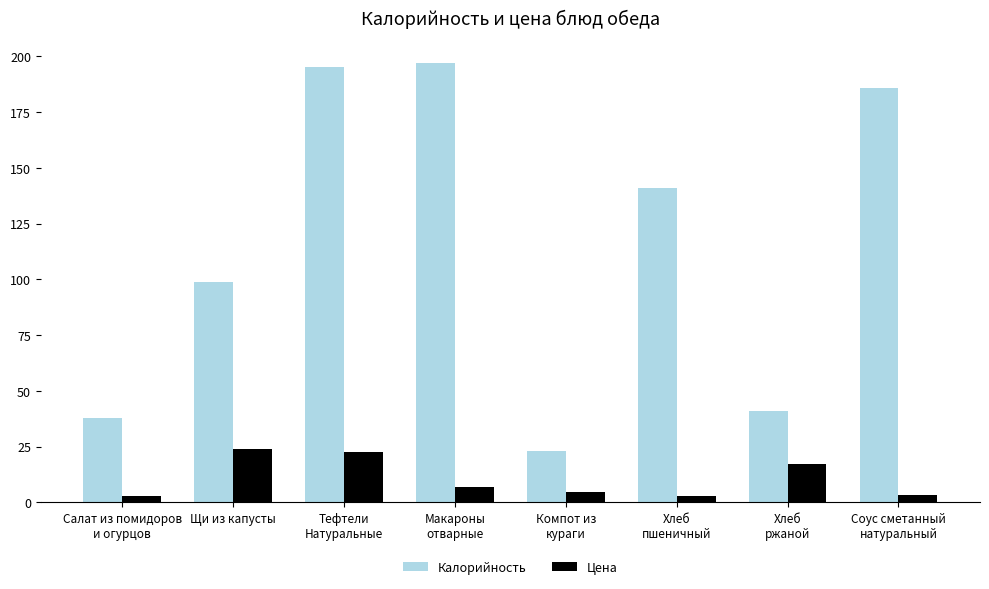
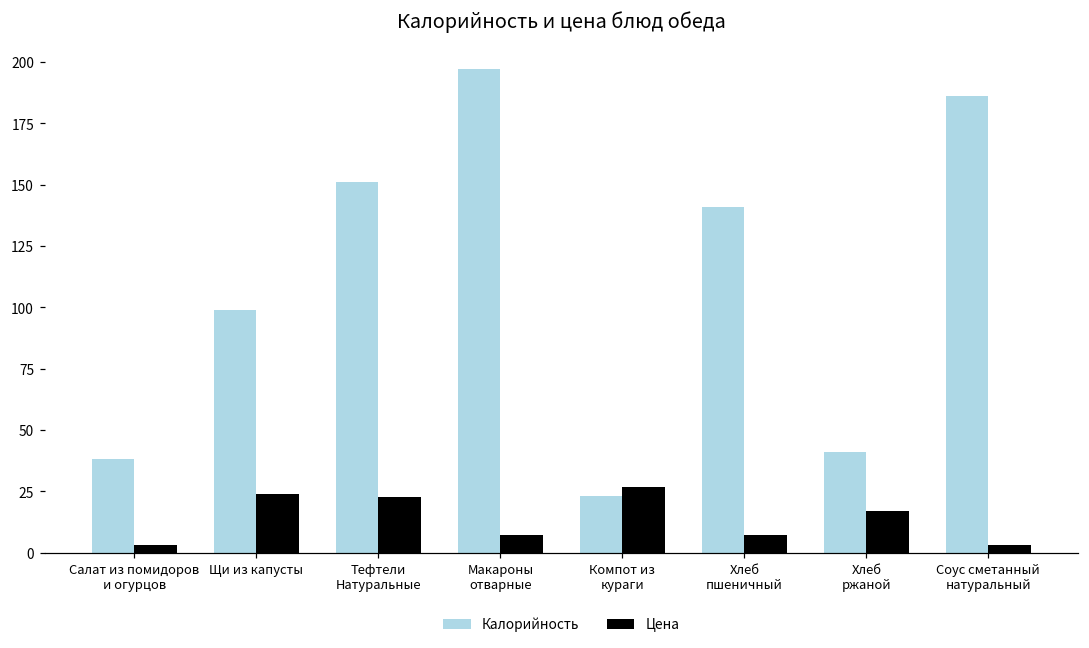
  {
    "Калорийность": {
      "Салат из помидоров и огурцов": 38,
      "Щи из капусты": 99,
-     "Тефтели Натуральные": 195,
+     "Тефтели Натуральные": 151,
      "Макароны отварные": 197,
      "Компот из кураги": 23,
      "Хлеб пшеничный": 141,
      "Хлеб ржаной": 41,
      "Соус сметанный натуральный": 186
    },
    "Цена": {
      "Салат из помидоров и огурцов": 3,
      "Щи из капусты": 24,
      "Тефтели Натуральные": 23,
      "Макароны отварные": 7,
-     "Компот из кураги": 4,
-     "Хлеб пшеничный": 3,
+     "Компот из кураги": 27,
+     "Хлеб пшеничный": 7,
      "Хлеб ржаной": 17,
      "Соус сметанный натуральный": 3
    }
  }
